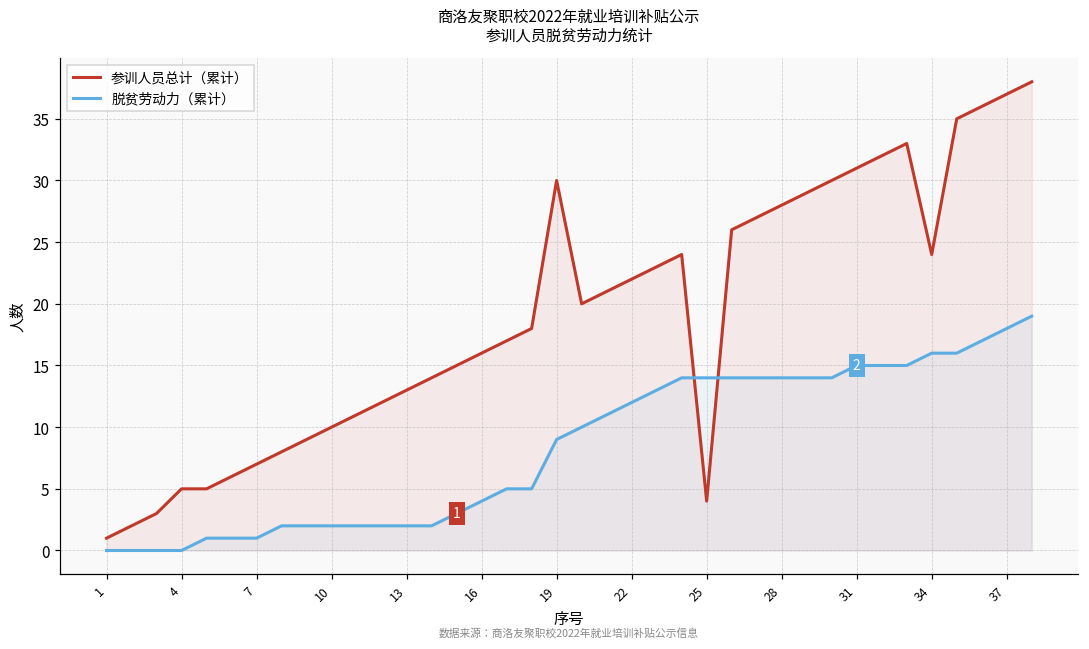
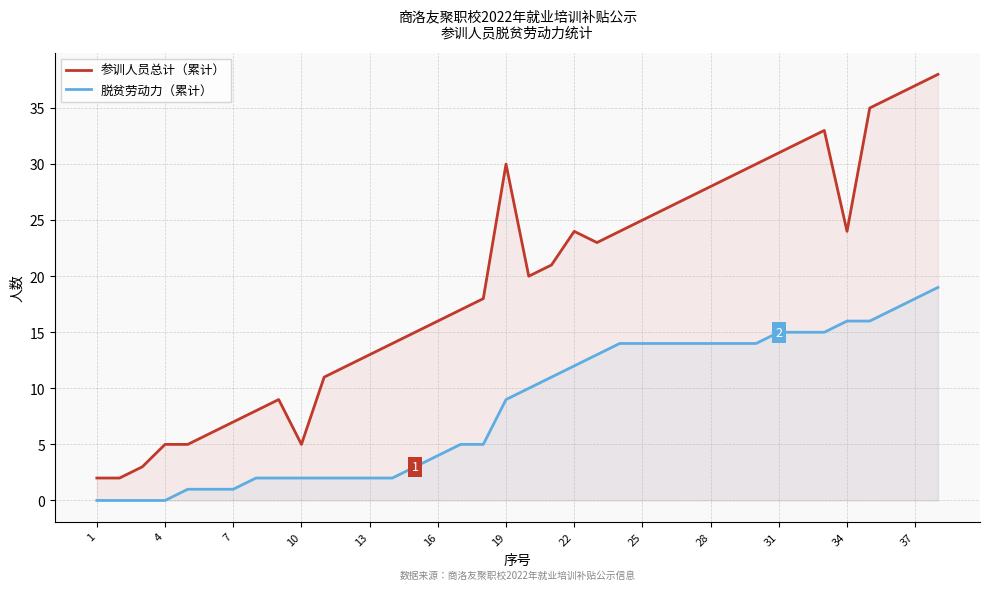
  {
    "参训人员总计（累计）": {
-     "1": 1,
+     "1": 2,
      "4": 5,
      "7": 7,
-     "10": 10,
+     "10": 5,
      "13": 13,
      "16": 16,
      "19": 30,
-     "22": 22,
-     "25": 4,
+     "22": 24,
+     "25": 25,
      "28": 28,
      "31": 31,
      "34": 24,
      "37": 37
    },
    "脱贫劳动力（累计）": {
      "1": 0,
      "4": 0,
      "7": 1,
      "10": 2,
      "13": 2,
      "16": 4,
      "19": 9,
      "22": 12,
      "25": 14,
      "28": 14,
      "34": 16,
      "37": 18
    }
  }
